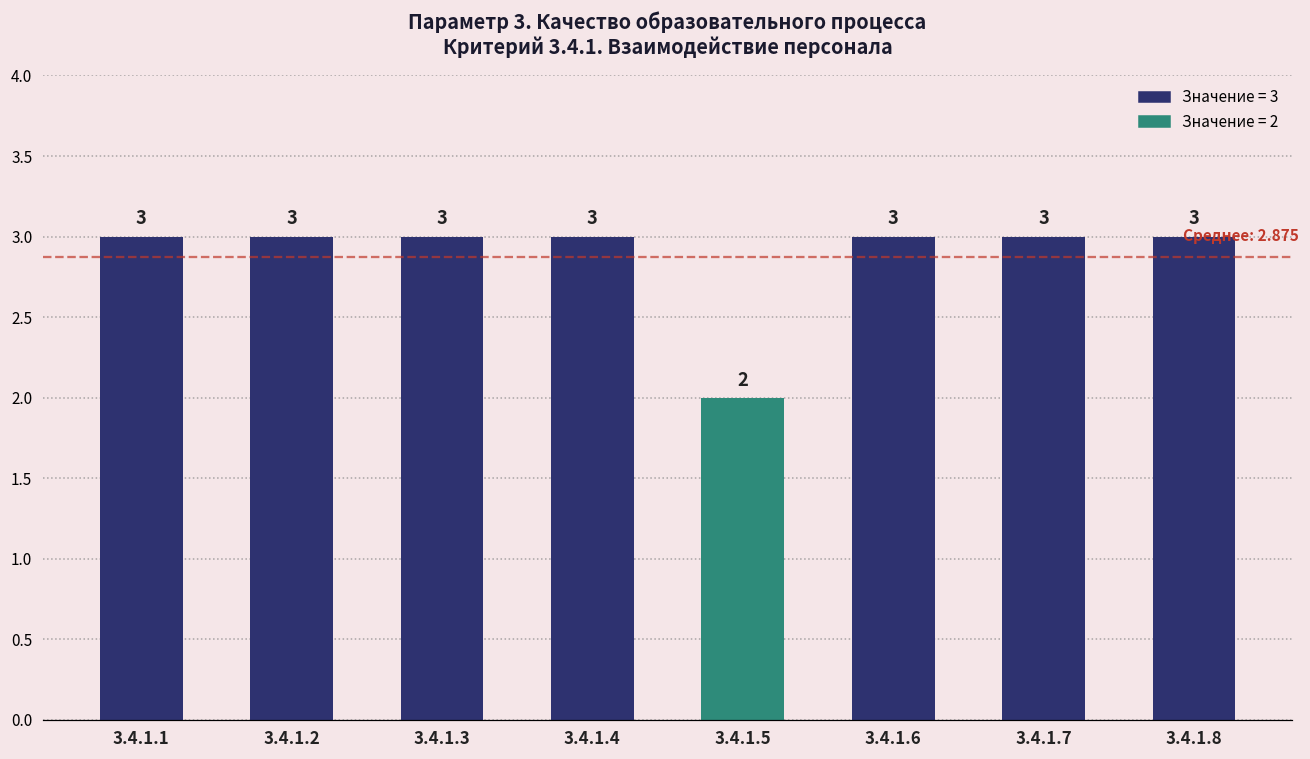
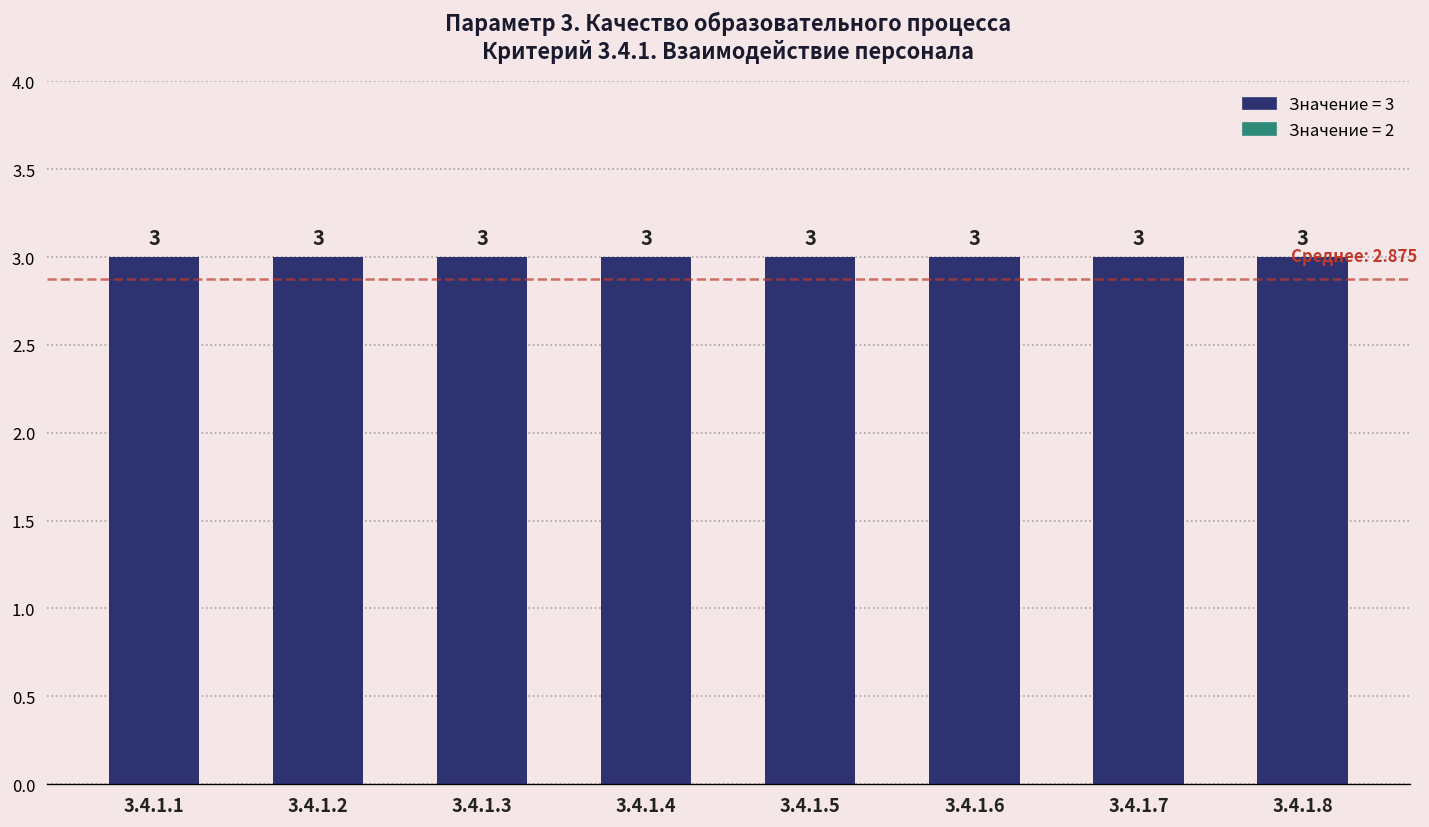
  {
    "3.4.1.1": 3,
    "3.4.1.2": 3,
    "3.4.1.3": 3,
    "3.4.1.4": 3,
-   "3.4.1.5": 2,
+   "3.4.1.5": 3,
    "3.4.1.6": 3,
    "3.4.1.7": 3,
    "3.4.1.8": 3
  }
